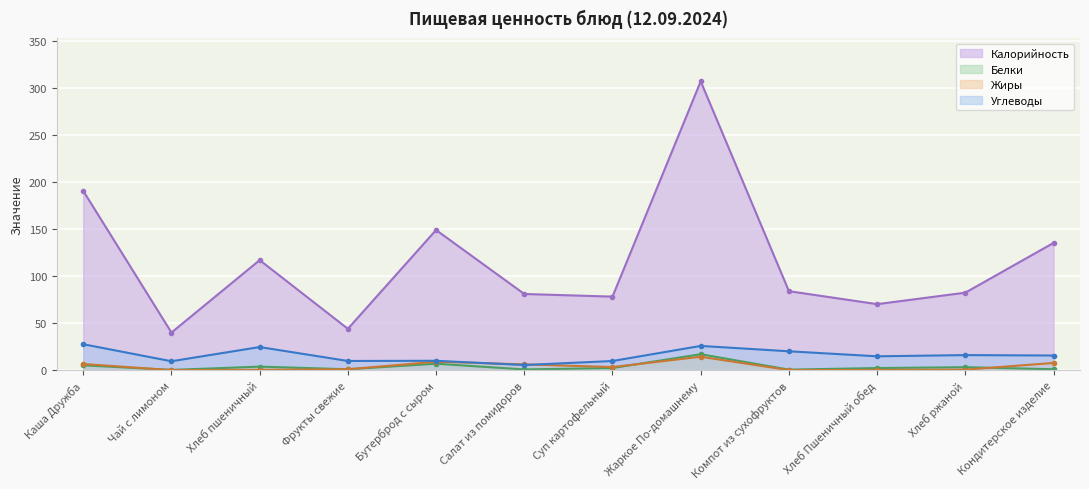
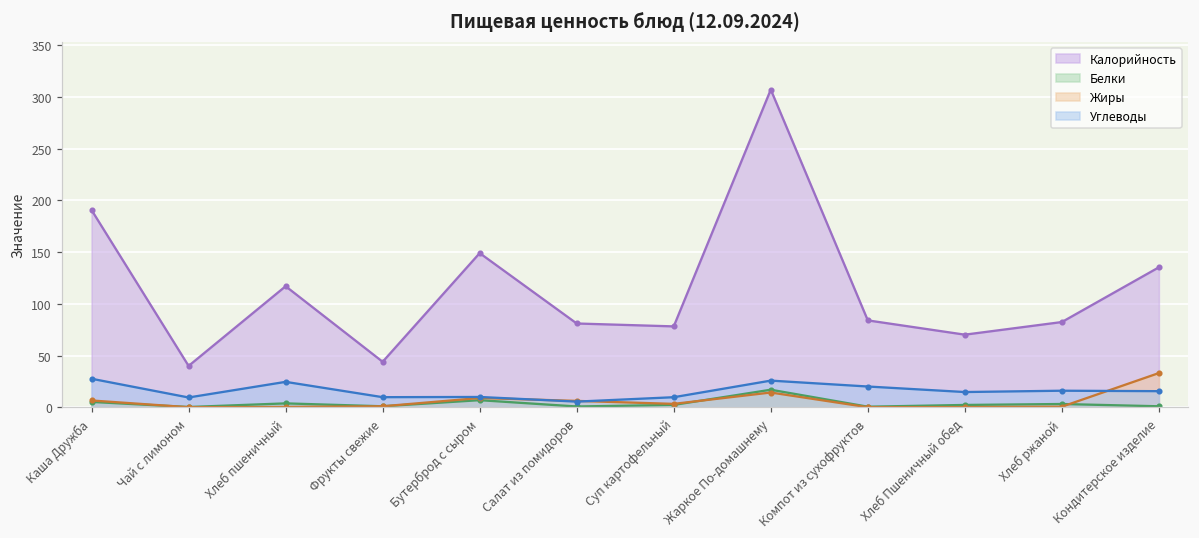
  {
    "Жиры": {
      "Хлеб пшеничный": 0,
-     "Кондитерское изделие": 10
+     "Кондитерское изделие": 30
    }
  }
